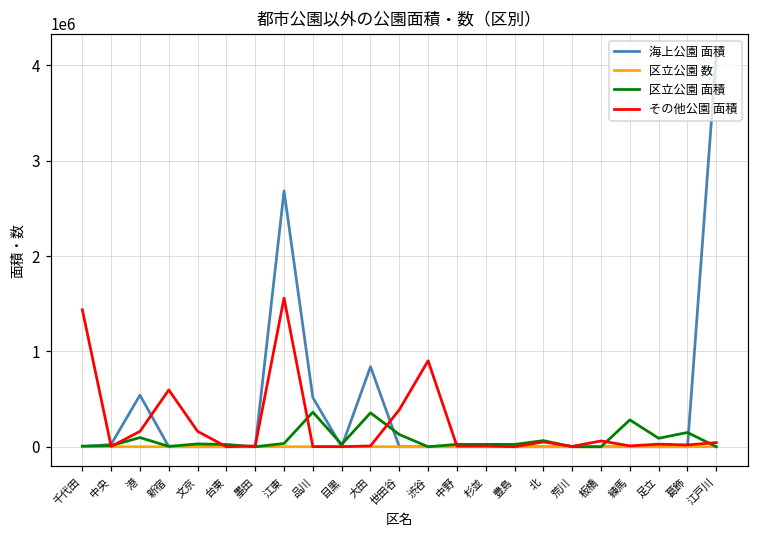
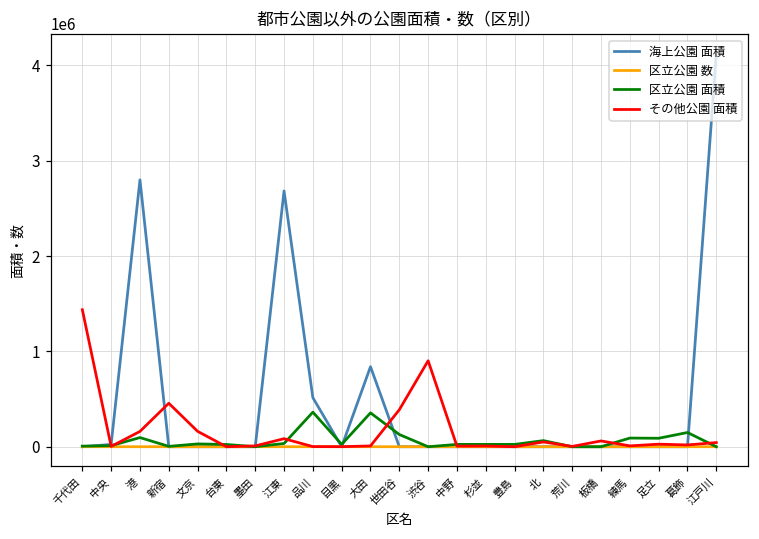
  {
    "海上公園 面積": {
-     "港": 500000,
+     "港": 2800000,
      "江東": 2700000,
      "品川": 500000,
      "大田": 800000
    },
    "区立公園 数": {
      "港": 0,
      "江東": 0
    },
    "区立公園 面積": {
      "港": 100000,
      "江東": 0,
      "品川": 400000,
      "大田": 400000,
      "世田谷": 100000,
-     "練馬": 300000,
+     "練馬": 100000,
      "足立": 100000,
      "葛飾": 100000
    },
    "その他公園 面積": {
      "千代田": 1400000,
      "港": 200000,
-     "新宿": 600000,
+     "新宿": 500000,
      "文京": 200000,
-     "江東": 1600000,
+     "江東": 100000,
      "世田谷": 400000,
      "渋谷": 900000,
      "板橋": 100000,
      "江戸川": 0
    }
  }
